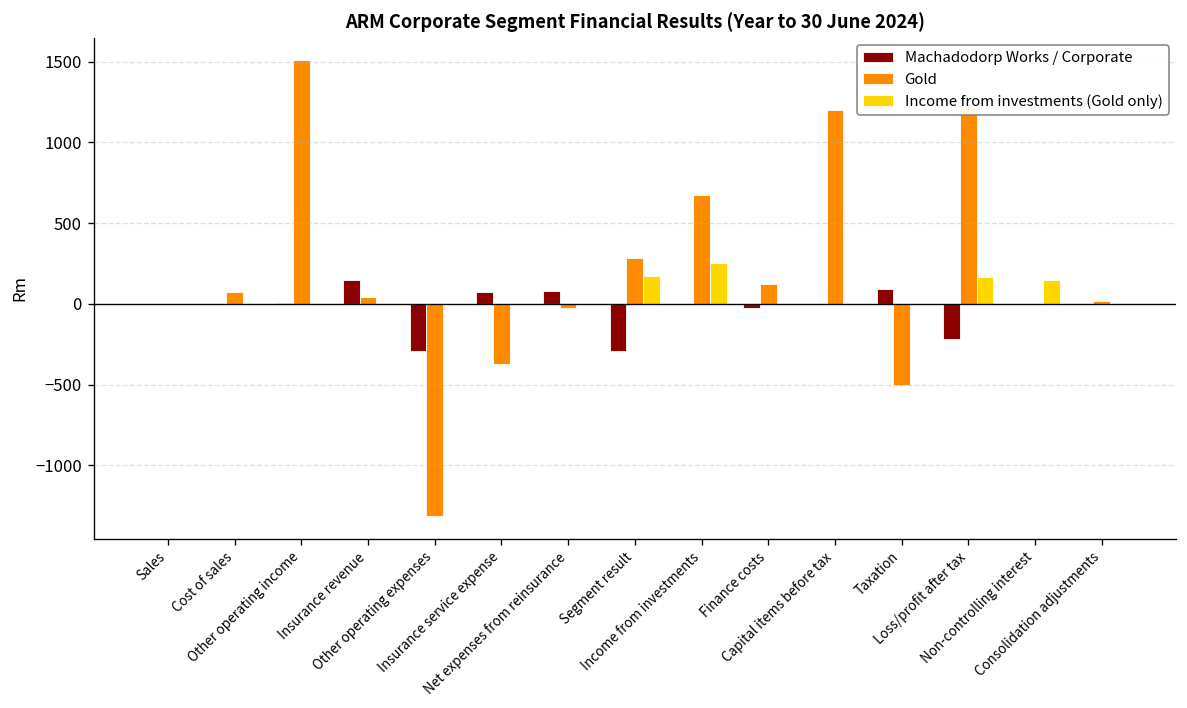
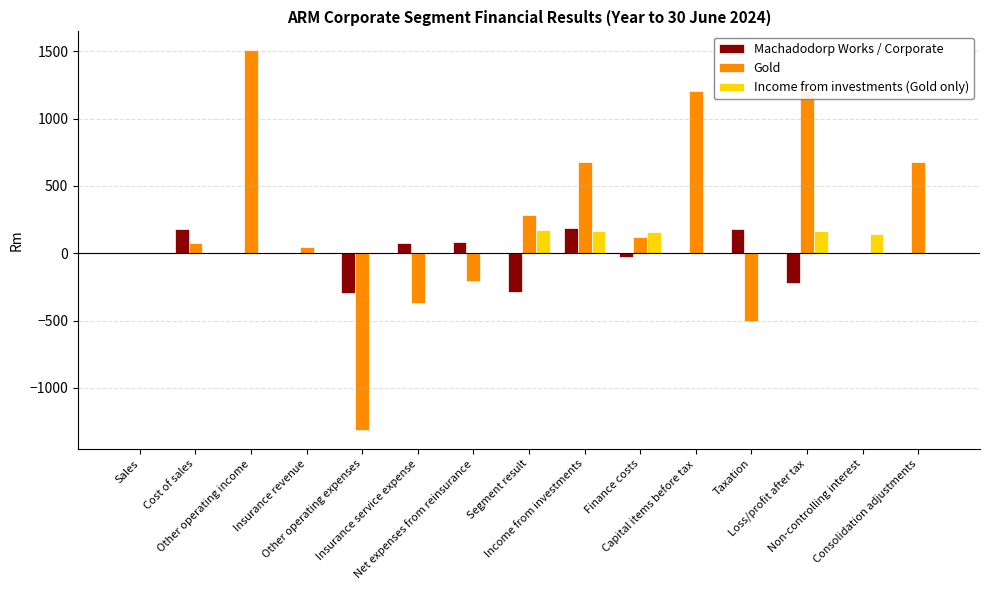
  {
    "Machadodorp Works / Corporate": {
      "Sales": 0,
-     "Cost of sales": 0,
-     "Insurance revenue": 150,
+     "Cost of sales": 180,
+     "Insurance revenue": 0,
      "Other operating expenses": -290,
      "Insurance service expense": 70,
      "Net expenses from reinsurance": 80,
      "Segment result": -290,
-     "Income from investments": 0,
+     "Income from investments": 190,
      "Finance costs": -30,
-     "Taxation": 90,
+     "Taxation": 180,
      "Loss/profit after tax": -220,
      "Non-controlling interest": 0,
      "Consolidation adjustments": 0
    },
    "Gold": {
      "Sales": 0,
      "Cost of sales": 80,
      "Other operating income": 1510,
      "Insurance revenue": 50,
      "Other operating expenses": -1310,
      "Insurance service expense": -370,
-     "Net expenses from reinsurance": -30,
+     "Net expenses from reinsurance": -210,
      "Segment result": 280,
      "Income from investments": 680,
      "Finance costs": 120,
      "Capital items before tax": 1200,
      "Taxation": -500,
-     "Consolidation adjustments": 20
+     "Consolidation adjustments": 680
    },
    "Income from investments (Gold only)": {
      "Sales": 0,
      "Cost of sales": 0,
      "Other operating income": 0,
      "Insurance revenue": 0,
      "Other operating expenses": 0,
      "Insurance service expense": 0,
      "Net expenses from reinsurance": 0,
      "Segment result": 170,
-     "Income from investments": 260,
-     "Finance costs": 0,
+     "Income from investments": 170,
+     "Finance costs": 160,
      "Capital items before tax": 0,
      "Taxation": 0,
      "Loss/profit after tax": 170,
      "Non-controlling interest": 150,
      "Consolidation adjustments": 0
    }
  }
